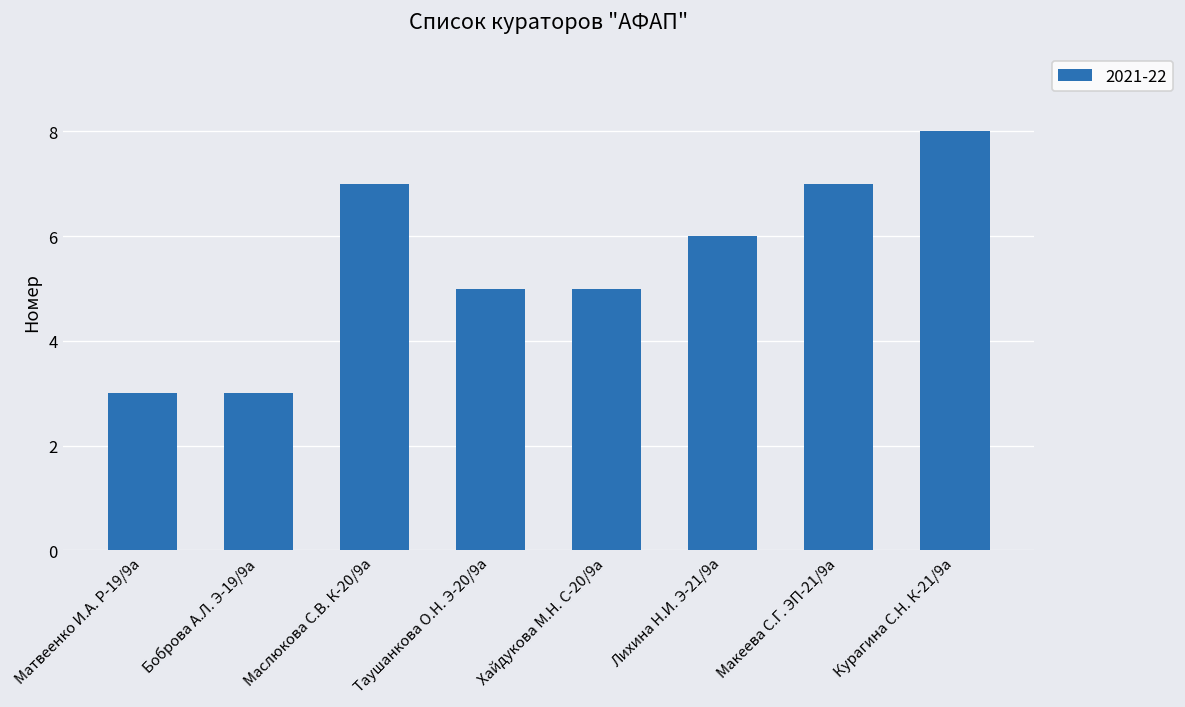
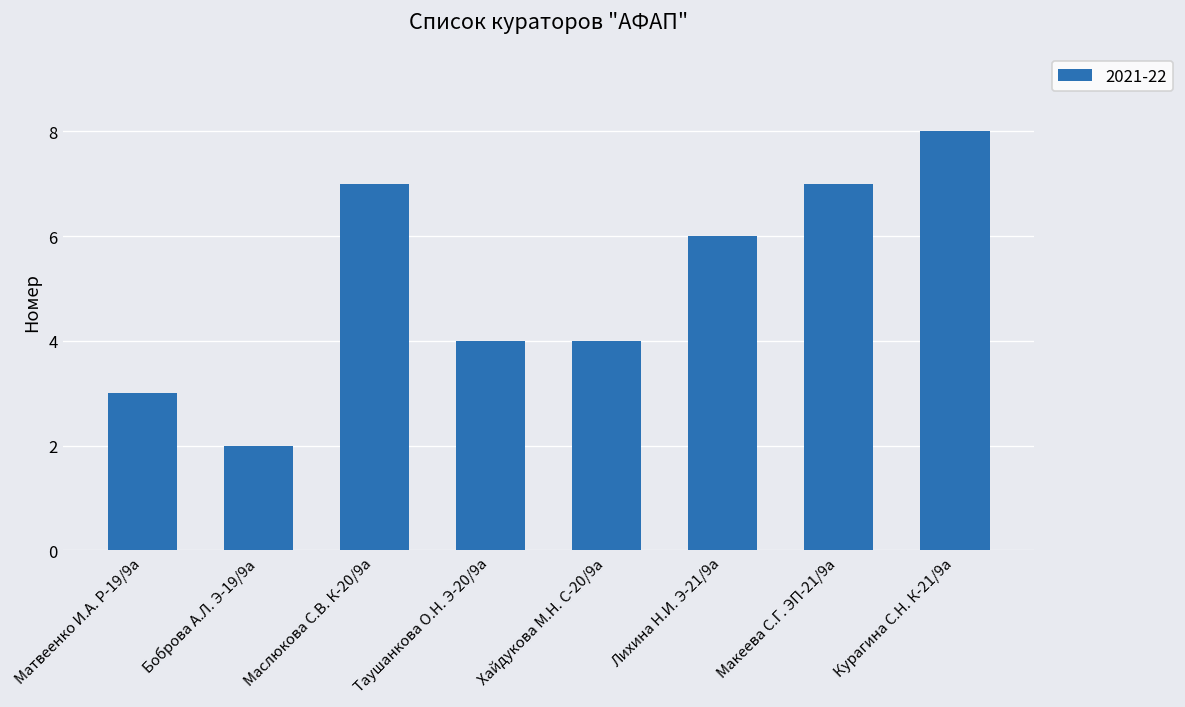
  {
    "Матвеенко И.А. Р-19/9а": 3,
-   "Боброва А.Л. Э-19/9а": 3,
+   "Боброва А.Л. Э-19/9а": 2,
    "Маслюкова С.В. К-20/9а": 7,
-   "Таушанкова О.Н. Э-20/9а": 5,
-   "Хайдукова М.Н. С-20/9а": 5,
+   "Таушанкова О.Н. Э-20/9а": 4,
+   "Хайдукова М.Н. С-20/9а": 4,
    "Лихина Н.И. Э-21/9а": 6,
    "Макеева С.Г. ЭП-21/9а": 7,
    "Курагина С.Н. К-21/9а": 8
  }
